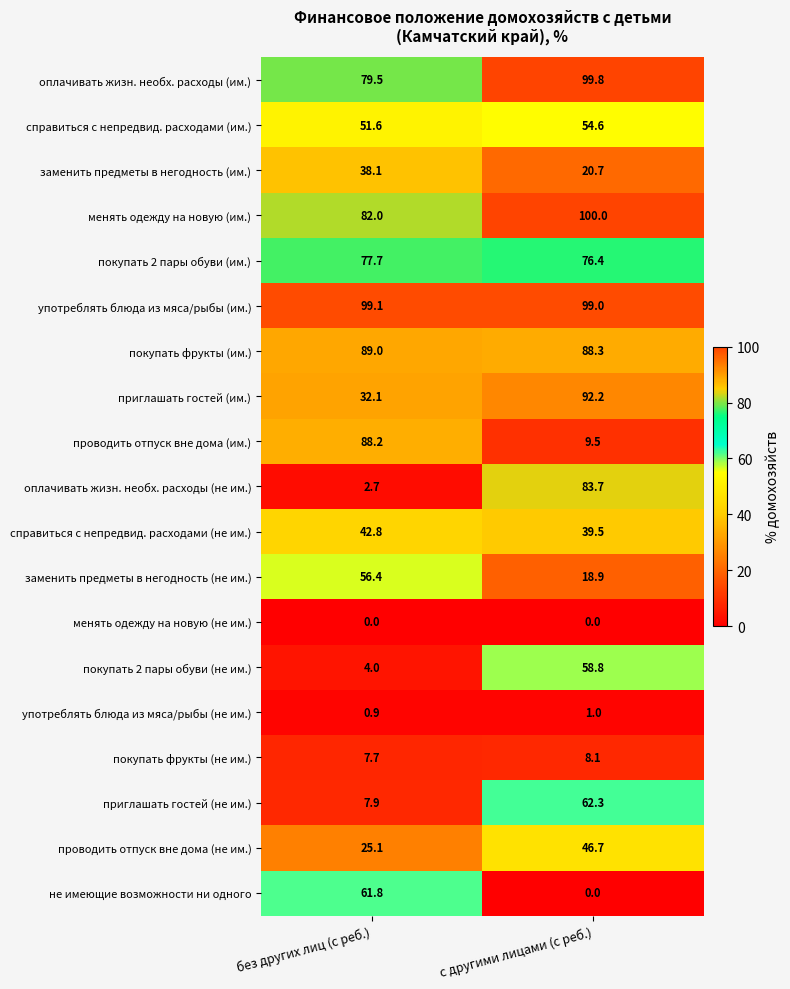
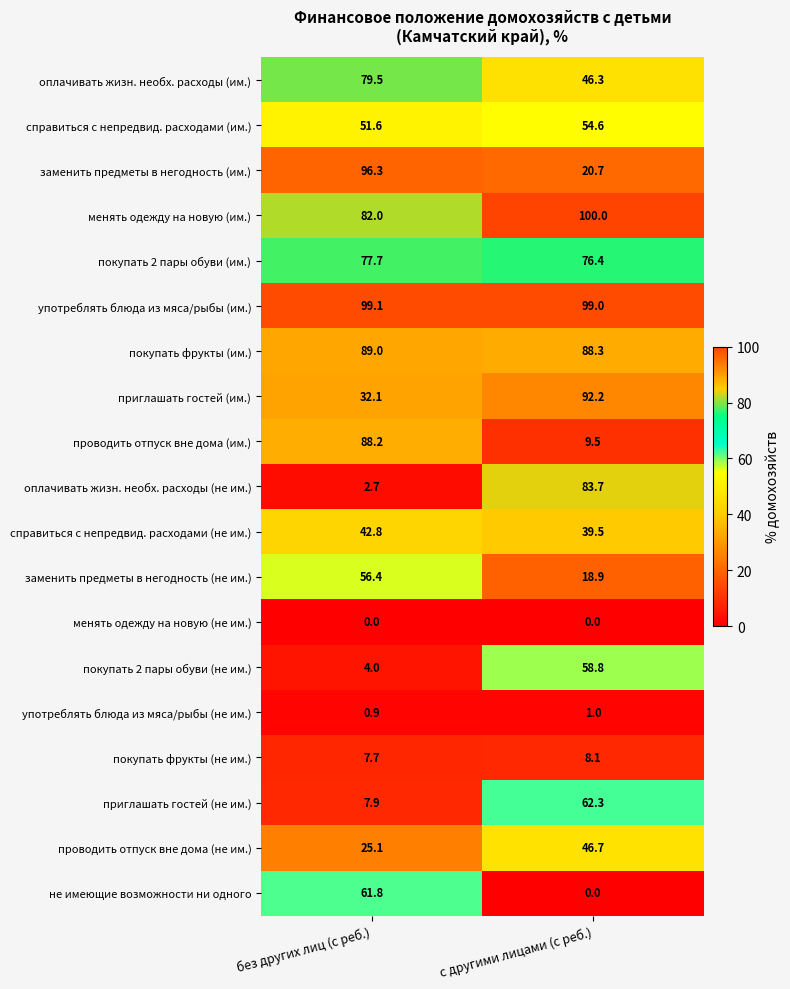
  {
    "оплачивать жизн. необх. расходы (им.)": {
      "без других лиц (с реб.)": 79.5,
-     "с другими лицами (с реб.)": 99.8
+     "с другими лицами (с реб.)": 46.3
    },
    "справиться с непредвид. расходами (им.)": {
      "без других лиц (с реб.)": 51.6,
      "с другими лицами (с реб.)": 54.6
    },
    "заменить предметы в негодность (им.)": {
-     "без других лиц (с реб.)": 38.1,
+     "без других лиц (с реб.)": 96.3,
      "с другими лицами (с реб.)": 20.7
    },
    "менять одежду на новую (им.)": {
      "без других лиц (с реб.)": 82.0,
      "с другими лицами (с реб.)": 100.0
    },
    "покупать 2 пары обуви (им.)": {
      "без других лиц (с реб.)": 77.7,
      "с другими лицами (с реб.)": 76.4
    },
    "употреблять блюда из мяса/рыбы (им.)": {
      "без других лиц (с реб.)": 99.1,
      "с другими лицами (с реб.)": 99.0
    },
    "покупать фрукты (им.)": {
      "без других лиц (с реб.)": 89.0,
      "с другими лицами (с реб.)": 88.3
    },
    "приглашать гостей (им.)": {
      "без других лиц (с реб.)": 32.1,
      "с другими лицами (с реб.)": 92.2
    },
    "проводить отпуск вне дома (им.)": {
      "без других лиц (с реб.)": 88.2,
      "с другими лицами (с реб.)": 9.5
    },
    "оплачивать жизн. необх. расходы (не им.)": {
      "без других лиц (с реб.)": 2.7,
      "с другими лицами (с реб.)": 83.7
    },
    "справиться с непредвид. расходами (не им.)": {
      "без других лиц (с реб.)": 42.8,
      "с другими лицами (с реб.)": 39.5
    },
    "заменить предметы в негодность (не им.)": {
      "без других лиц (с реб.)": 56.4,
      "с другими лицами (с реб.)": 18.9
    },
    "менять одежду на новую (не им.)": {
      "без других лиц (с реб.)": 0.0,
      "с другими лицами (с реб.)": 0.0
    },
    "покупать 2 пары обуви (не им.)": {
      "без других лиц (с реб.)": 4.0,
      "с другими лицами (с реб.)": 58.8
    },
    "употреблять блюда из мяса/рыбы (не им.)": {
      "без других лиц (с реб.)": 0.9,
      "с другими лицами (с реб.)": 1.0
    },
    "покупать фрукты (не им.)": {
      "без других лиц (с реб.)": 7.7,
      "с другими лицами (с реб.)": 8.1
    },
    "приглашать гостей (не им.)": {
      "без других лиц (с реб.)": 7.9,
      "с другими лицами (с реб.)": 62.3
    },
    "проводить отпуск вне дома (не им.)": {
      "без других лиц (с реб.)": 25.1,
      "с другими лицами (с реб.)": 46.7
    },
    "не имеющие возможности ни одного": {
      "без других лиц (с реб.)": 61.8,
      "с другими лицами (с реб.)": 0.0
    }
  }
